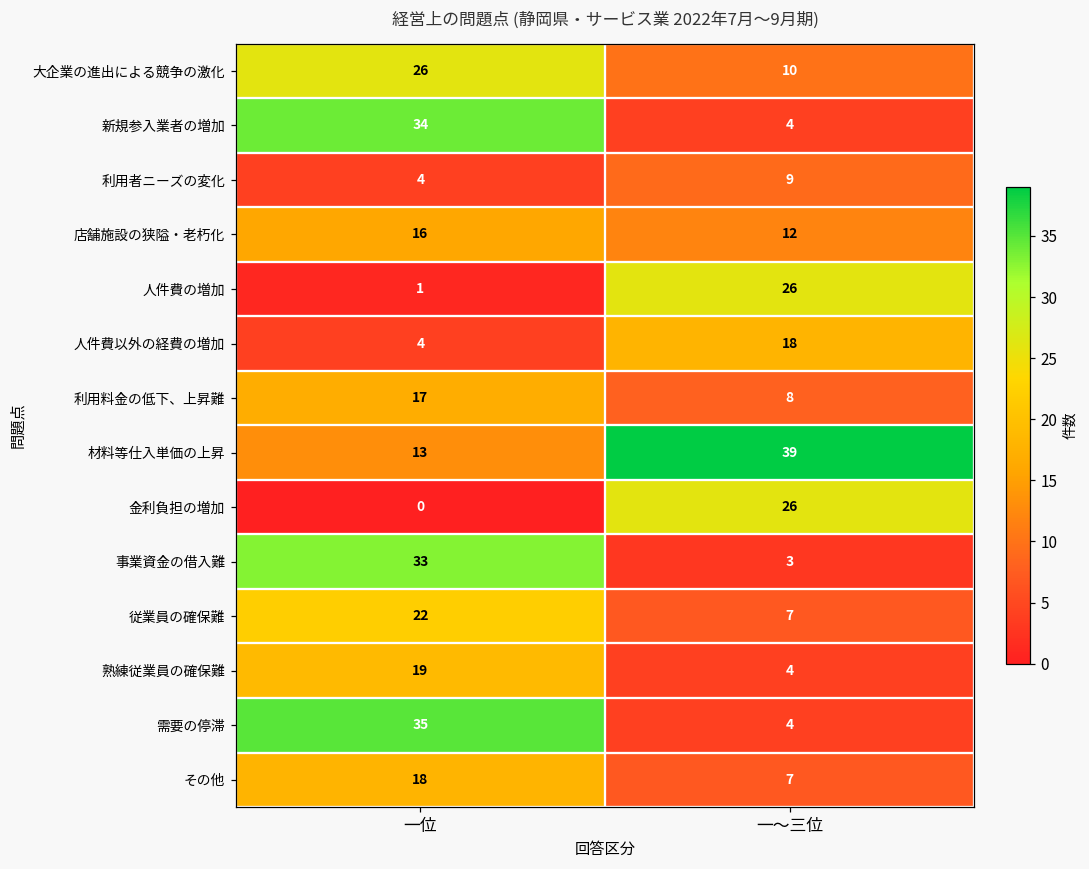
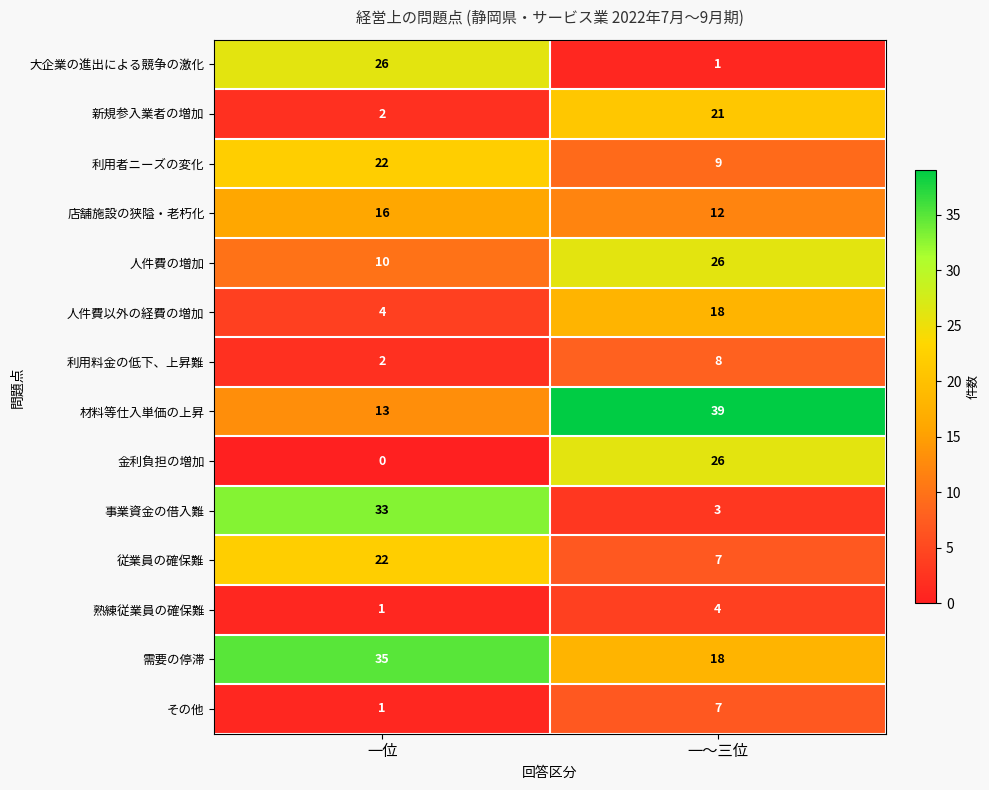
  {
    "大企業の進出による競争の激化": {
      "一位": 26,
-     "一～三位": 10
+     "一～三位": 1
    },
    "新規参入業者の増加": {
-     "一位": 34,
-     "一～三位": 4
+     "一位": 2,
+     "一～三位": 21
    },
    "利用者ニーズの変化": {
-     "一位": 4,
+     "一位": 22,
      "一～三位": 9
    },
    "店舗施設の狭隘・老朽化": {
      "一位": 16,
      "一～三位": 12
    },
    "人件費の増加": {
-     "一位": 1,
+     "一位": 10,
      "一～三位": 26
    },
    "人件費以外の経費の増加": {
      "一位": 4,
      "一～三位": 18
    },
    "利用料金の低下、上昇難": {
-     "一位": 17,
+     "一位": 2,
      "一～三位": 8
    },
    "材料等仕入単価の上昇": {
      "一位": 13,
      "一～三位": 39
    },
    "金利負担の増加": {
      "一位": 0,
      "一～三位": 26
    },
    "事業資金の借入難": {
      "一位": 33,
      "一～三位": 3
    },
    "従業員の確保難": {
      "一位": 22,
      "一～三位": 7
    },
    "熟練従業員の確保難": {
-     "一位": 19,
+     "一位": 1,
      "一～三位": 4
    },
    "需要の停滞": {
      "一位": 35,
-     "一～三位": 4
+     "一～三位": 18
    },
    "その他": {
-     "一位": 18,
+     "一位": 1,
      "一～三位": 7
    }
  }
